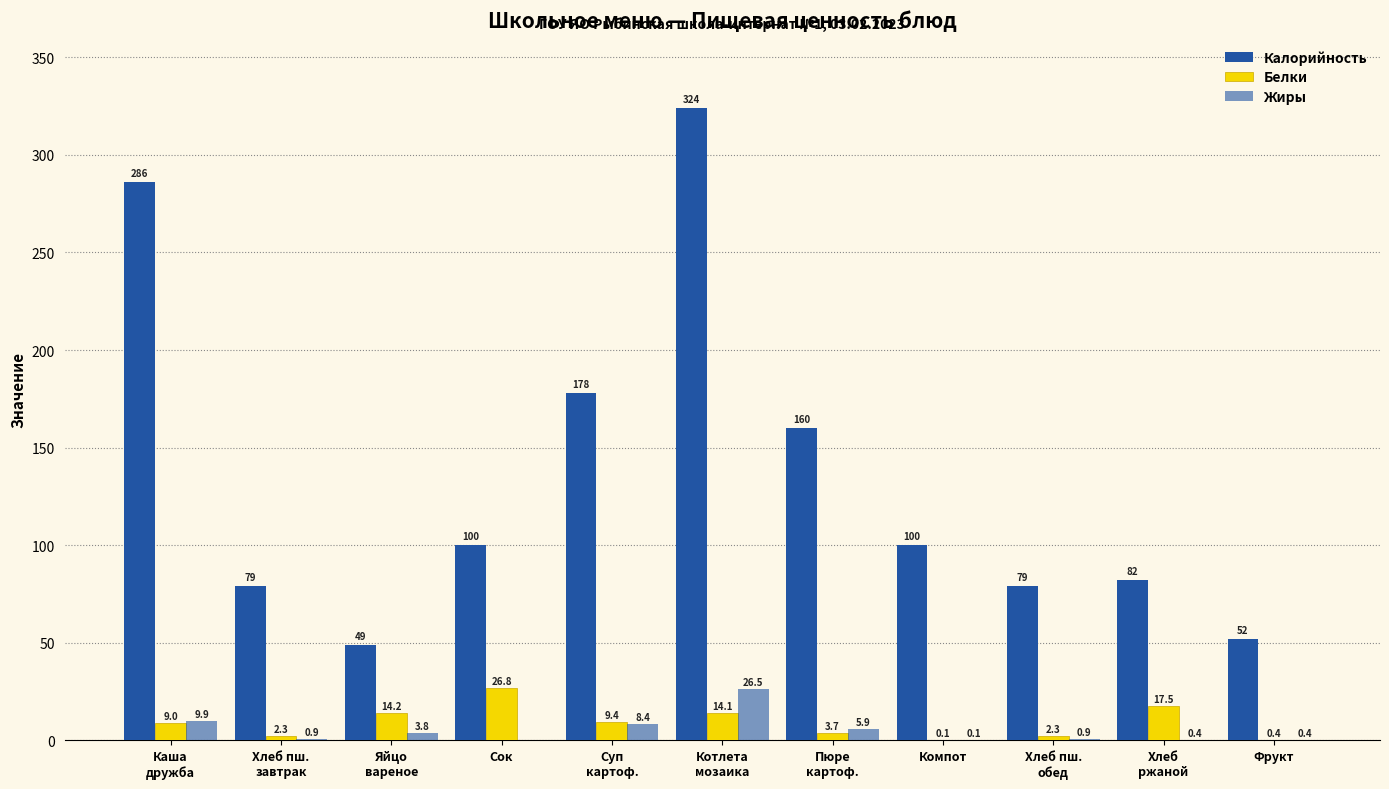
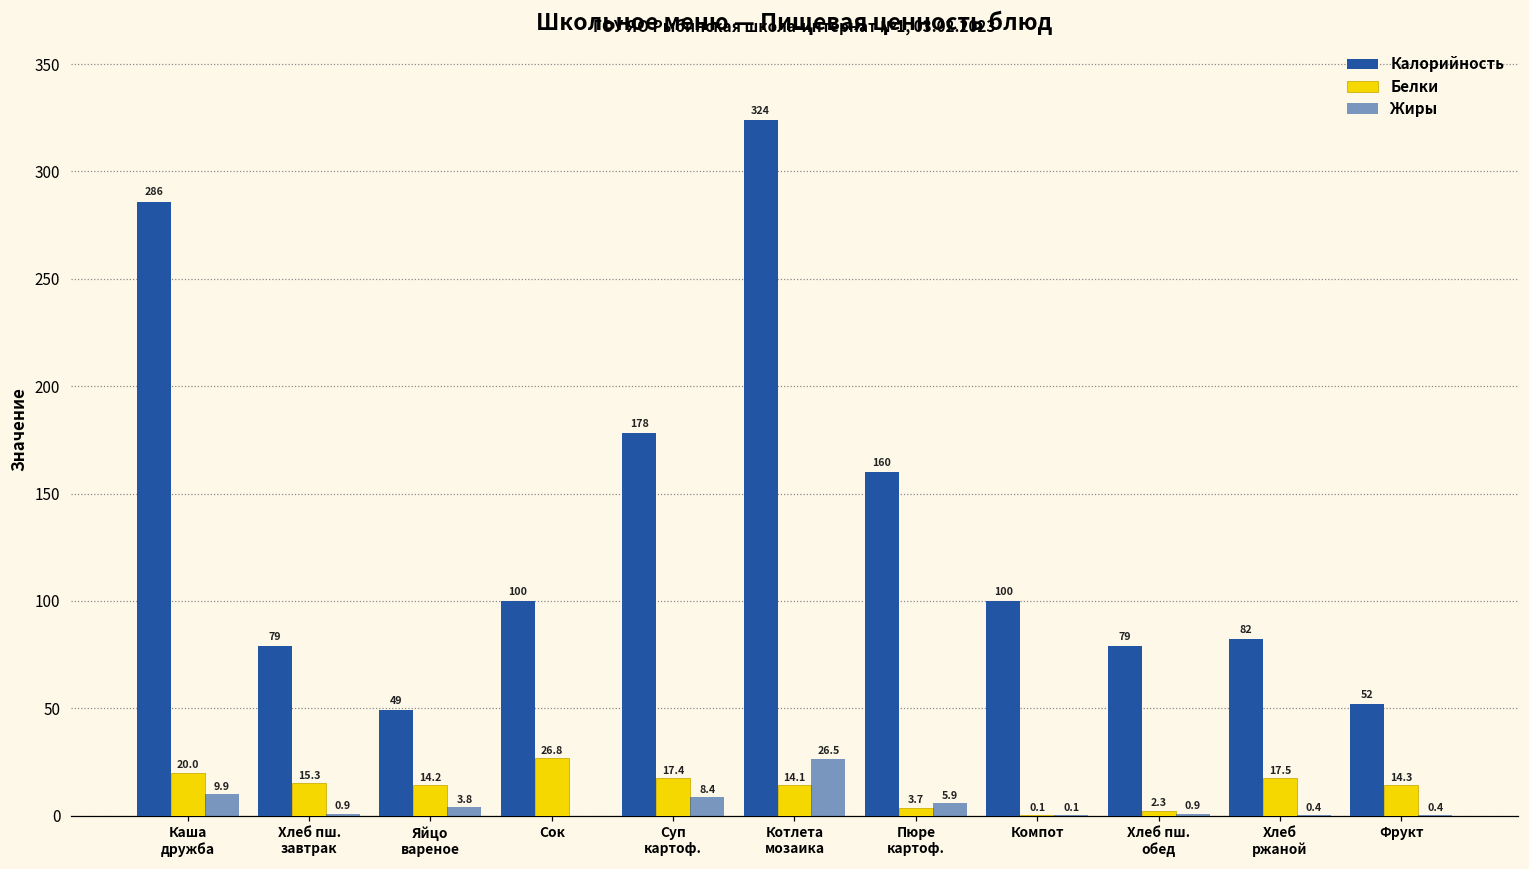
  {
    "Белки": {
-     "Каша дружба": 9.0,
-     "Хлеб пш. завтрак": 2.3,
+     "Каша дружба": 20.0,
+     "Хлеб пш. завтрак": 15.3,
      "Яйцо вареное": 14.2,
      "Сок": 26.8,
-     "Суп картоф.": 9.4,
+     "Суп картоф.": 17.4,
      "Котлета мозаика": 14.1,
      "Пюре картоф.": 3.7,
      "Компот": 0.1,
      "Хлеб пш. обед": 2.3,
      "Хлеб ржаной": 17.5,
-     "Фрукт": 0.4
+     "Фрукт": 14.3
    }
  }
